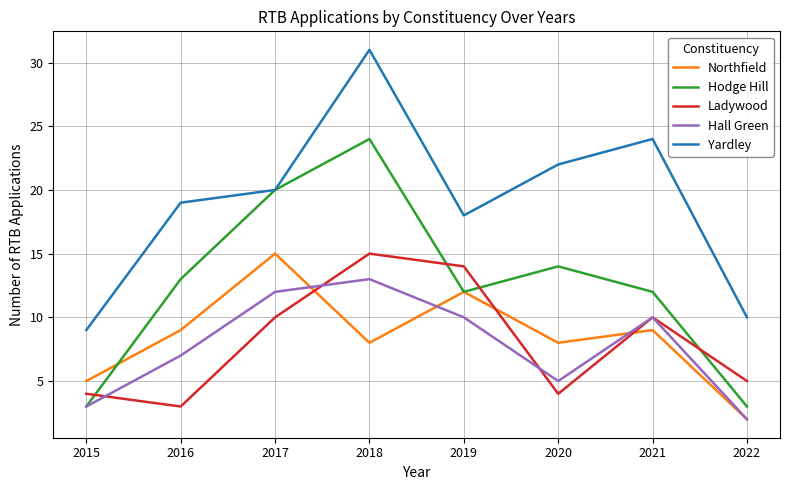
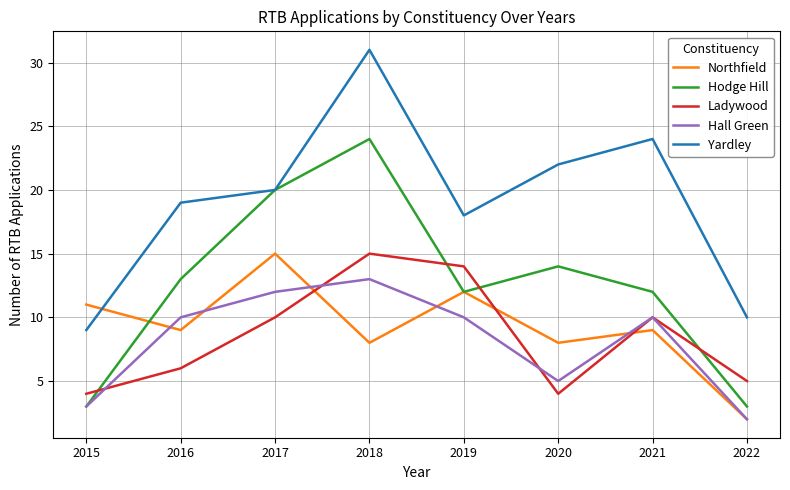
  {
    "Northfield": {
-     "2015": 5,
+     "2015": 11,
      "2016": 9,
      "2017": 15,
      "2018": 8,
      "2020": 8,
      "2021": 9
    },
    "Hodge Hill": {
      "2016": 13,
      "2018": 24,
      "2020": 14,
      "2021": 12,
      "2022": 3
    },
    "Ladywood": {
      "2015": 4,
-     "2016": 3,
+     "2016": 6,
      "2017": 10,
      "2018": 15,
      "2019": 14,
      "2020": 4,
      "2022": 5
    },
    "Hall Green": {
-     "2016": 7,
+     "2016": 10,
      "2017": 12,
      "2018": 13,
      "2019": 10,
      "2020": 5
    },
    "Yardley": {
      "2015": 9,
      "2016": 19,
      "2018": 31,
      "2019": 18,
      "2020": 22,
      "2021": 24,
      "2022": 10
    }
  }
